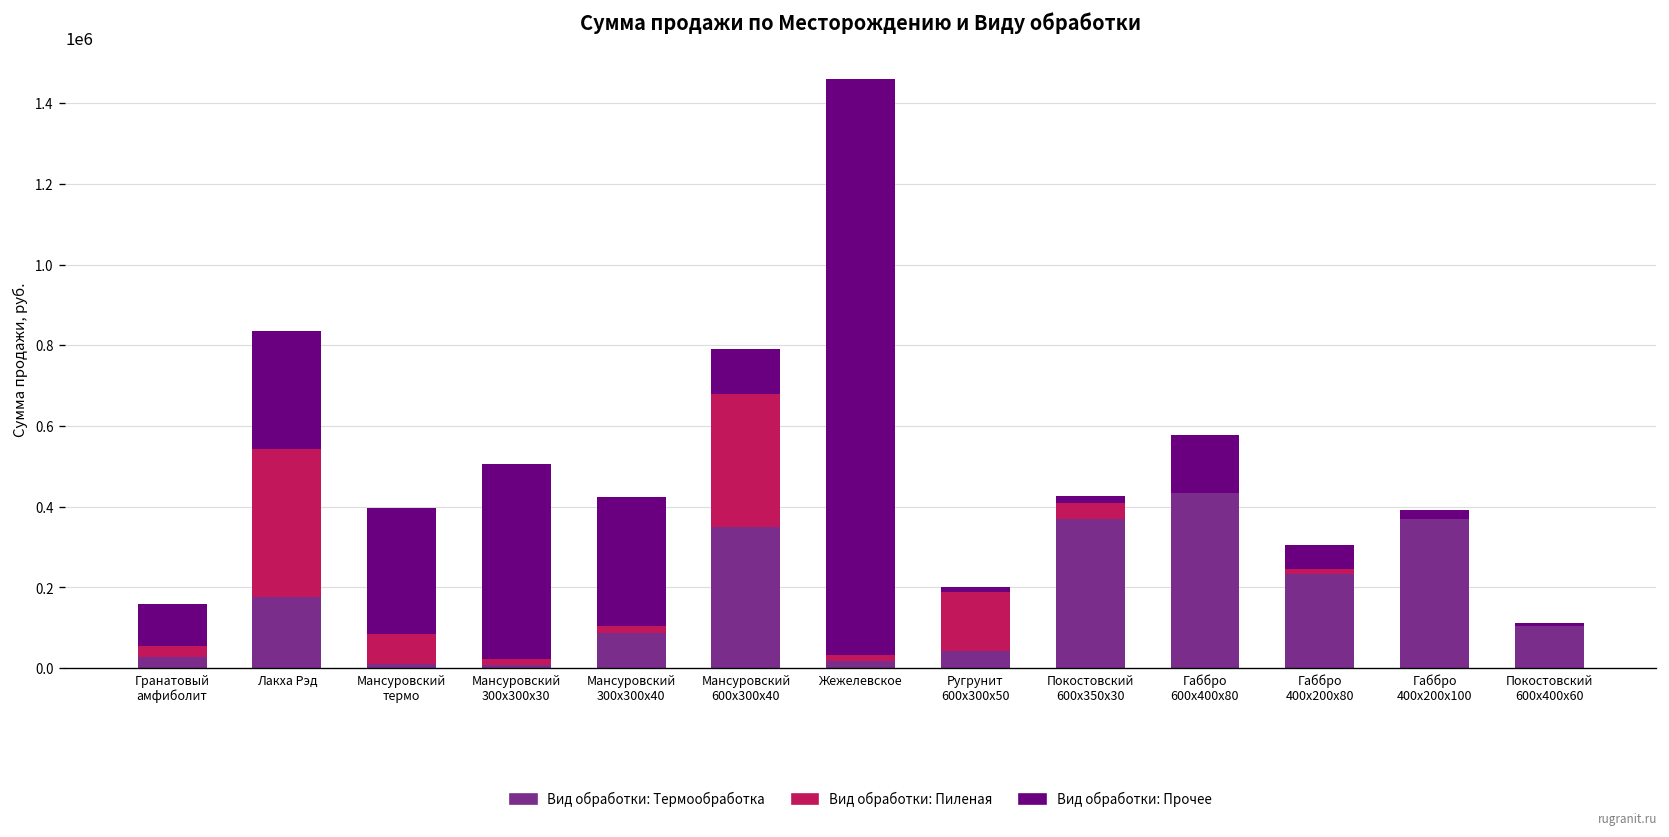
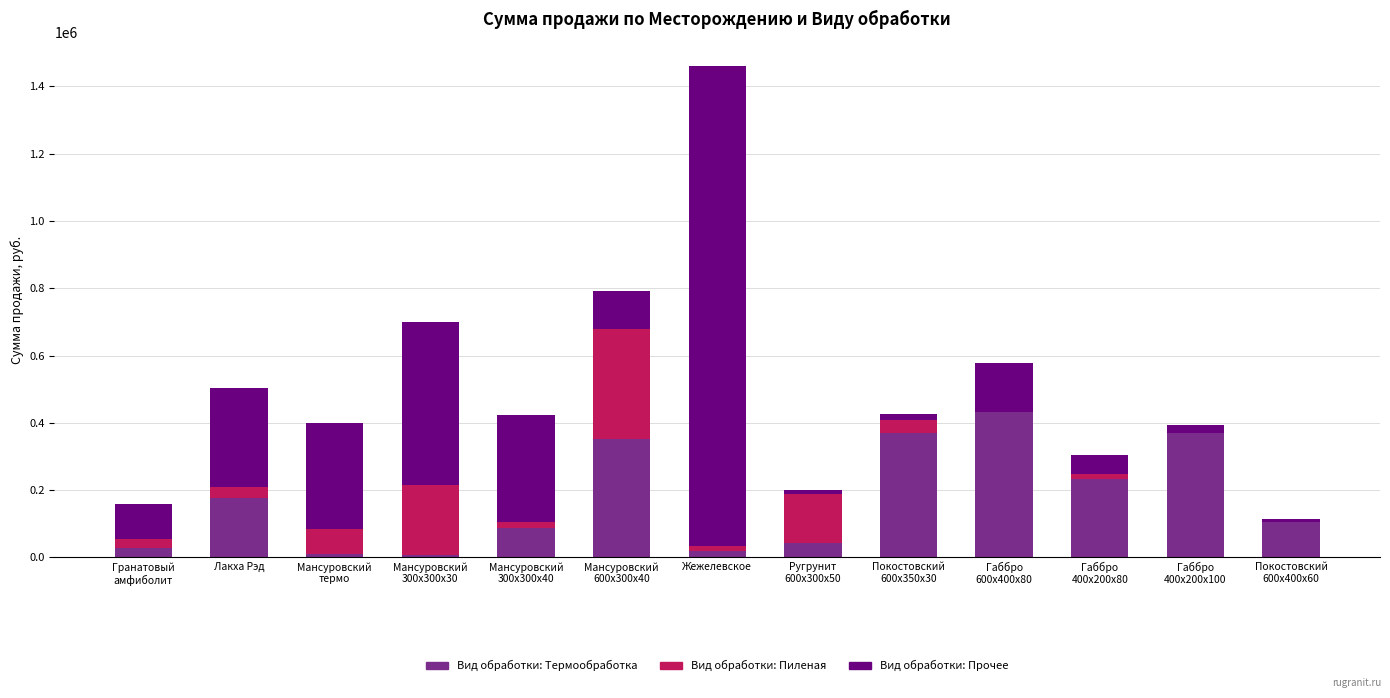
  {
    "Вид обработки: Пиленая": {
      "Гранатовый амфиболит": 30000,
-     "Лакха Рэд": 370000,
+     "Лакха Рэд": 30000,
      "Мансуровский термо": 70000,
-     "Мансуровский 300х300х30": 20000,
+     "Мансуровский 300х300х30": 210000,
      "Мансуровский 300х300х40": 20000,
      "Мансуровский 600х300х40": 330000,
      "Жежелевское": 10000,
      "Ругрунит 600х300х50": 150000,
      "Покостовский 600х350х30": 40000,
      "Габбро 600х400х80": 0,
      "Габбро 400х200х80": 10000,
      "Габбро 400х200х100": 0,
      "Покостовский 600х400х60": 0
    }
  }
